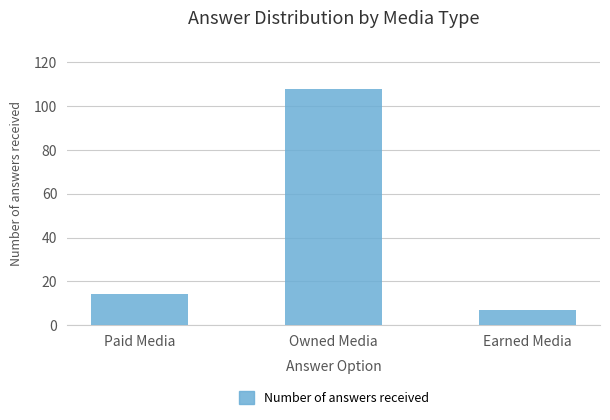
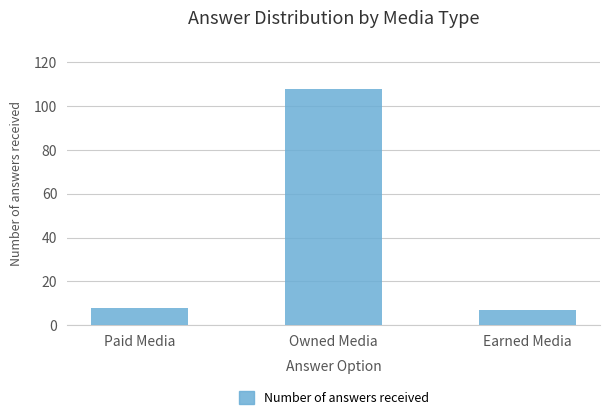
  {
-   "Paid Media": 14,
+   "Paid Media": 8,
    "Owned Media": 108,
    "Earned Media": 7
  }
